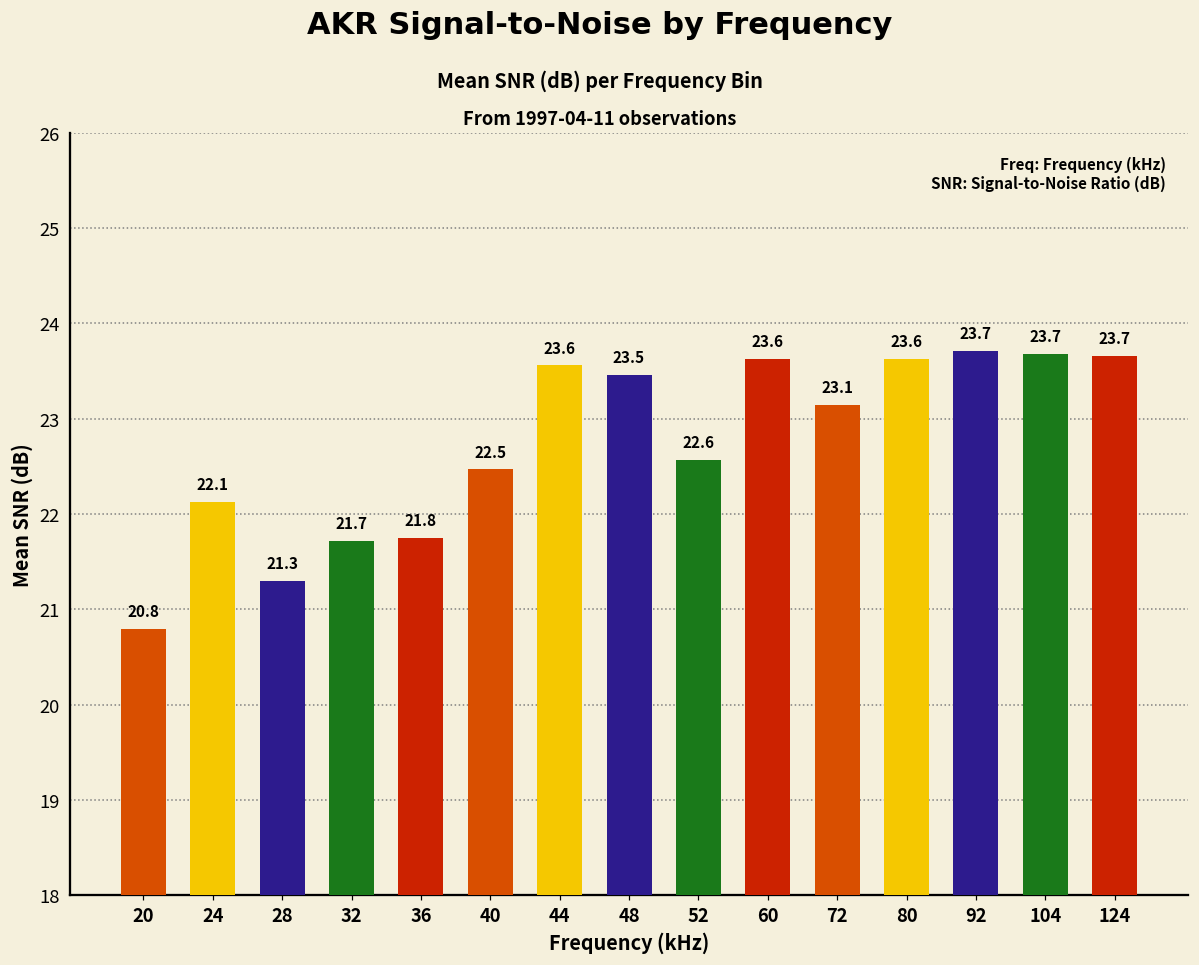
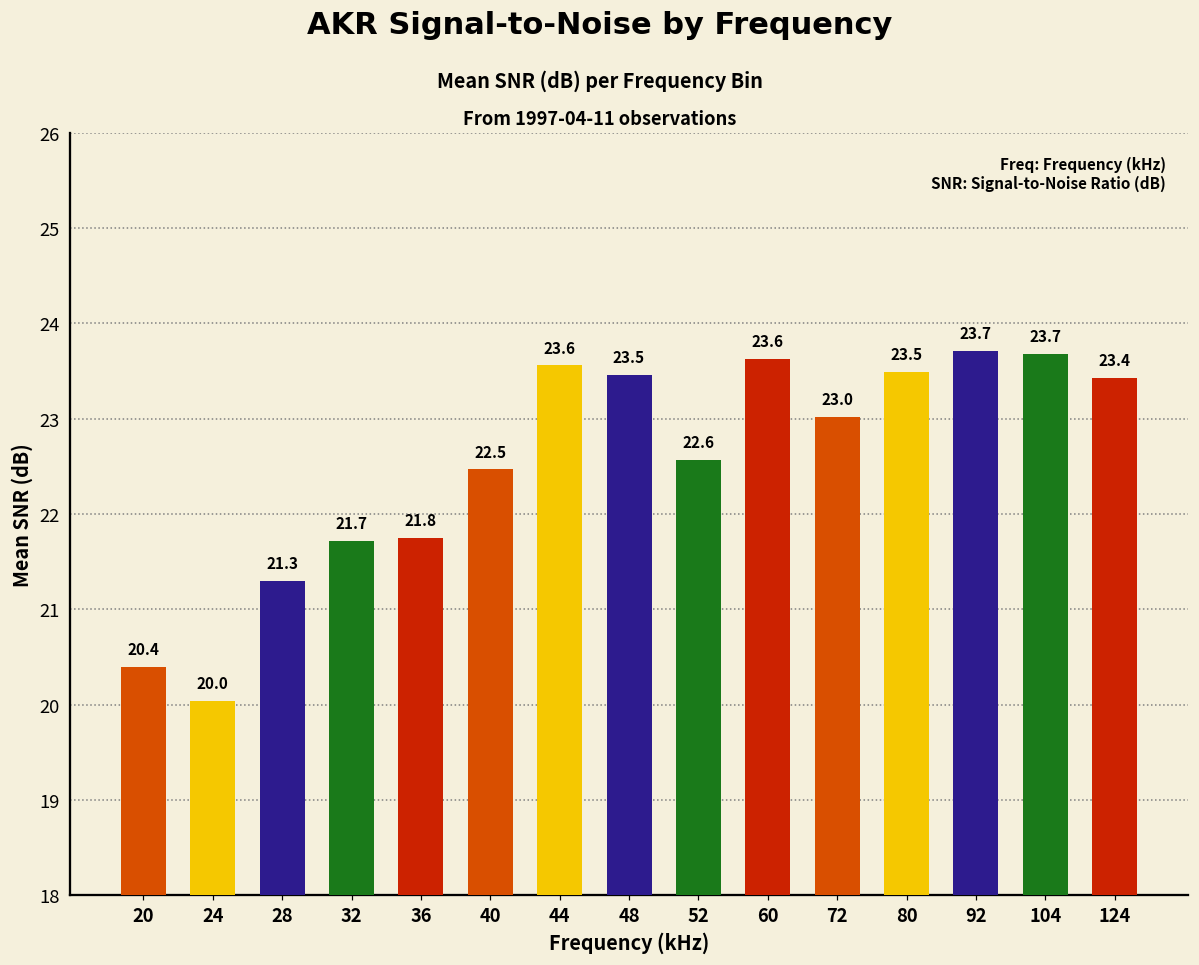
  {
-   "20": 20.8,
-   "24": 22.1,
+   "20": 20.4,
+   "24": 20.0,
    "28": 21.3,
    "32": 21.7,
    "36": 21.8,
    "40": 22.5,
    "44": 23.6,
    "48": 23.5,
    "52": 22.6,
    "60": 23.6,
-   "72": 23.1,
-   "80": 23.6,
+   "72": 23.0,
+   "80": 23.5,
    "92": 23.7,
    "104": 23.7,
-   "124": 23.7
+   "124": 23.4
  }
